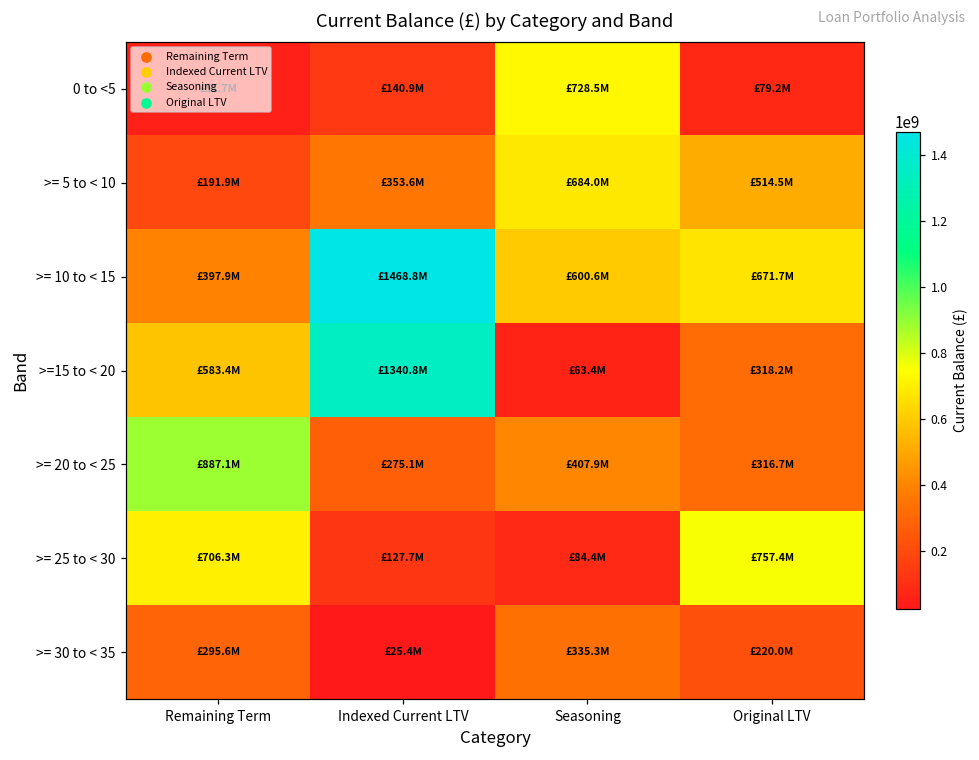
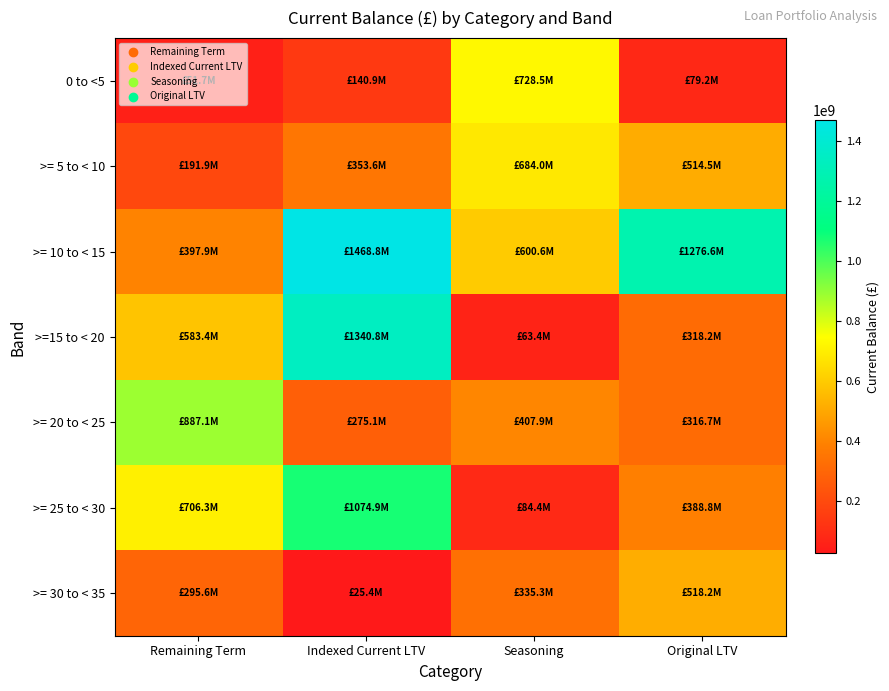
  {
    "0 to <5": {
      "Indexed Current LTV": "£140.9M",
      "Seasoning": "£728.5M",
      "Original LTV": "£79.2M"
    },
    ">= 5 to < 10": {
      "Remaining Term": "£191.9M",
      "Indexed Current LTV": "£353.6M",
      "Seasoning": "£684.0M",
      "Original LTV": "£514.5M"
    },
    ">= 10 to < 15": {
      "Remaining Term": "£397.9M",
      "Indexed Current LTV": "£1468.8M",
      "Seasoning": "£600.6M",
-     "Original LTV": "£671.7M"
+     "Original LTV": "£1276.6M"
    },
    ">=15 to < 20": {
      "Remaining Term": "£583.4M",
      "Indexed Current LTV": "£1340.8M",
      "Seasoning": "£63.4M",
      "Original LTV": "£318.2M"
    },
    ">= 20 to < 25": {
      "Remaining Term": "£887.1M",
      "Indexed Current LTV": "£275.1M",
      "Seasoning": "£407.9M",
      "Original LTV": "£316.7M"
    },
    ">= 25 to < 30": {
      "Remaining Term": "£706.3M",
-     "Indexed Current LTV": "£127.7M",
+     "Indexed Current LTV": "£1074.9M",
      "Seasoning": "£84.4M",
-     "Original LTV": "£757.4M"
+     "Original LTV": "£388.8M"
    },
    ">= 30 to < 35": {
      "Remaining Term": "£295.6M",
      "Indexed Current LTV": "£25.4M",
      "Seasoning": "£335.3M",
-     "Original LTV": "£220.0M"
+     "Original LTV": "£518.2M"
    }
  }
